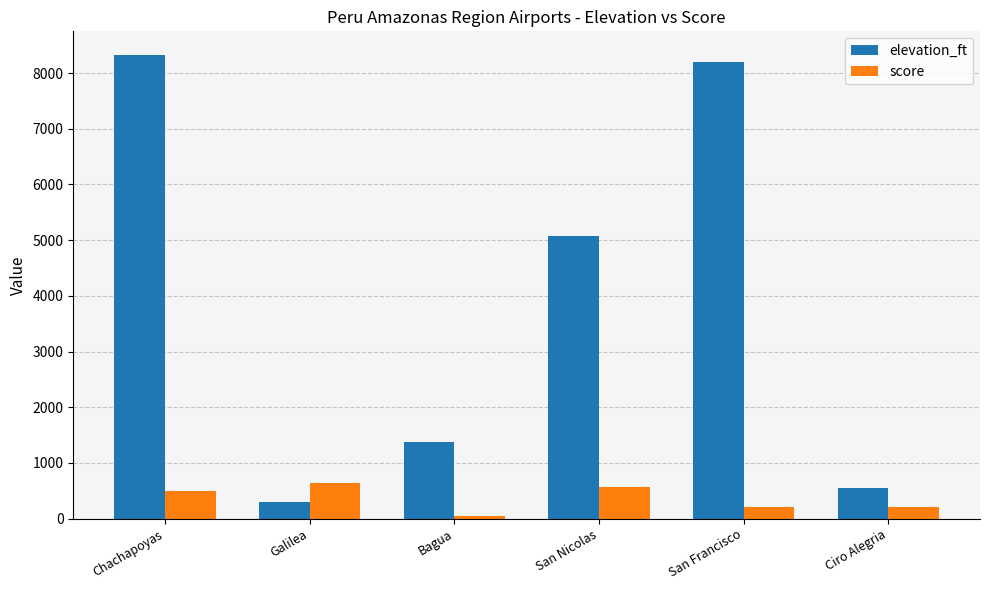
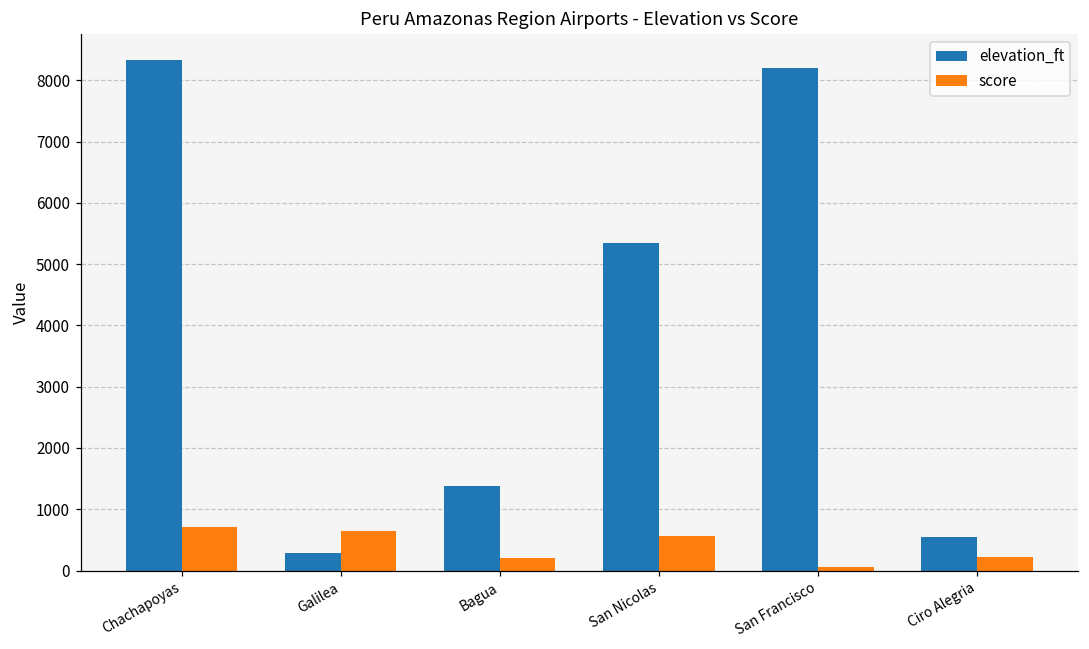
  {
    "elevation_ft": {
      "Chachapoyas": 8300,
      "Galilea": 300,
      "Bagua": 1400,
-     "San Nicolas": 5100,
+     "San Nicolas": 5400,
      "San Francisco": 8200,
      "Ciro Alegria": 500
    },
    "score": {
-     "Chachapoyas": 500,
+     "Chachapoyas": 700,
      "Galilea": 600,
-     "Bagua": 100,
+     "Bagua": 200,
      "San Nicolas": 600,
-     "San Francisco": 200,
+     "San Francisco": 100,
      "Ciro Alegria": 200
    }
  }
